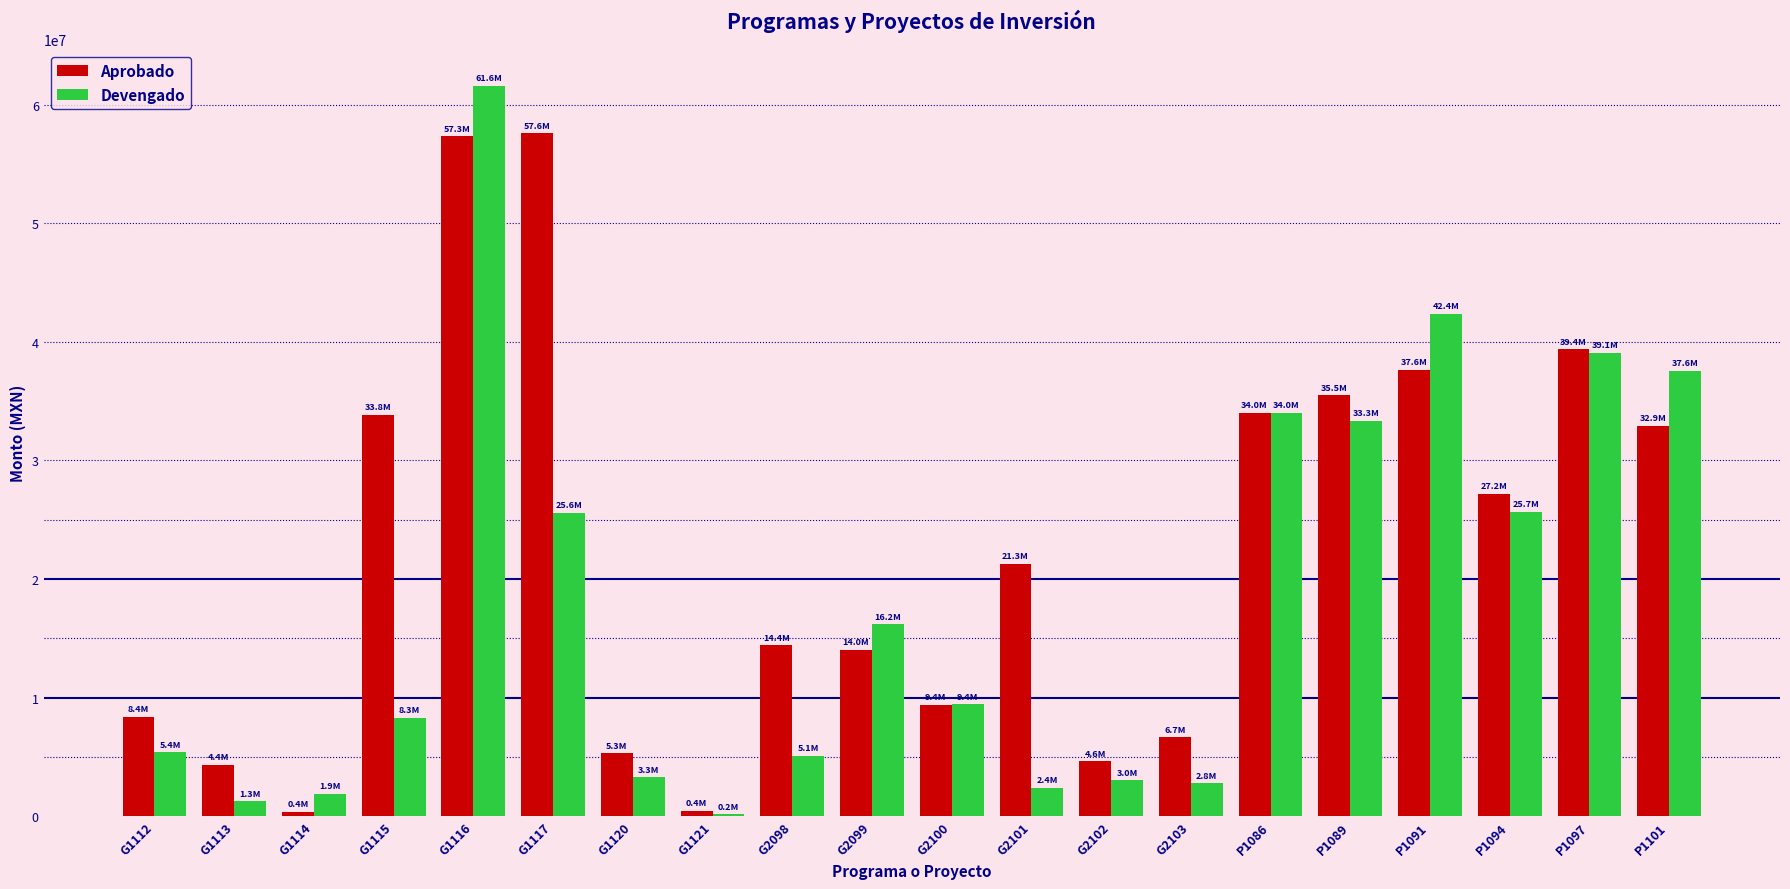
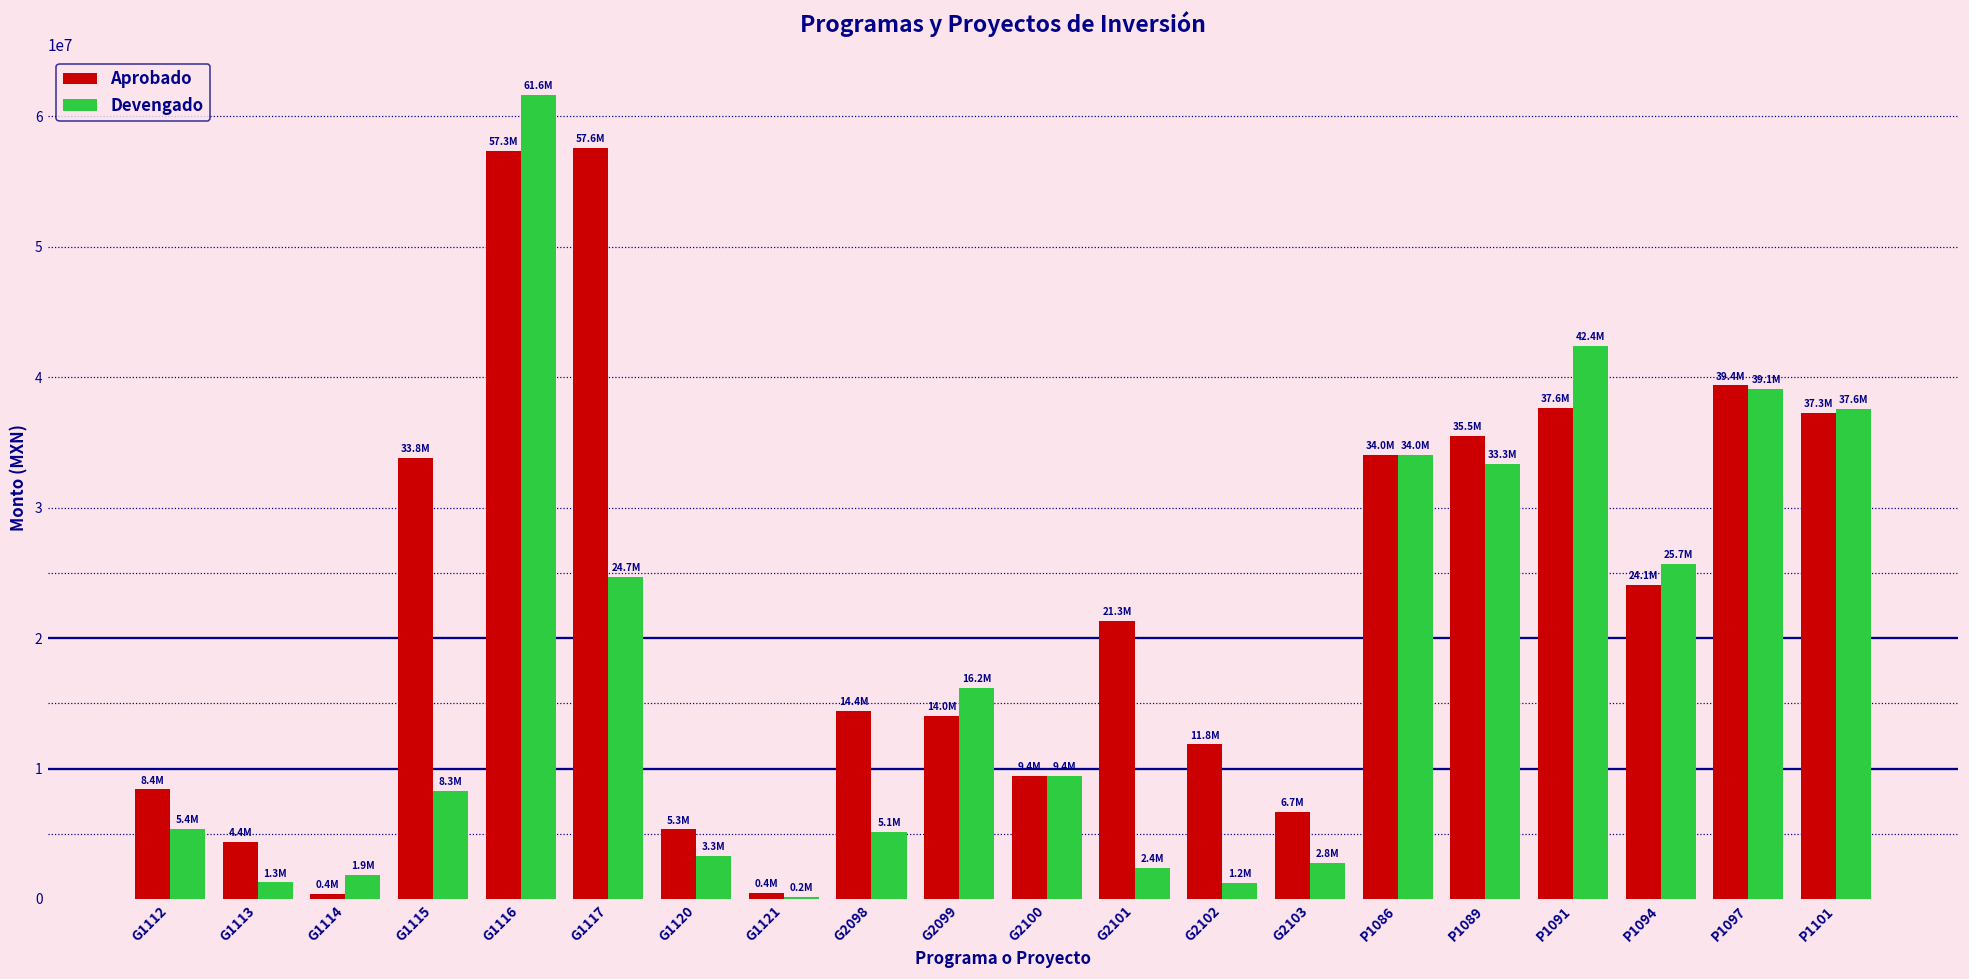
  {
    "Aprobado": {
      "G1112": "8.4M",
      "G1113": "4.4M",
      "G1114": "0.4M",
      "G1115": "33.8M",
      "G1116": "57.3M",
      "G1117": "57.6M",
      "G1120": "5.3M",
      "G1121": "0.4M",
      "G2098": "14.4M",
      "G2099": "14.0M",
      "G2100": "9.4M",
      "G2101": "21.3M",
-     "G2102": "4.6M",
+     "G2102": "11.8M",
      "G2103": "6.7M",
      "P1086": "34.0M",
      "P1089": "35.5M",
      "P1091": "37.6M",
-     "P1094": "27.2M",
+     "P1094": "24.1M",
      "P1097": "39.4M",
-     "P1101": "32.9M"
+     "P1101": "37.3M"
    },
    "Devengado": {
      "G1112": "5.4M",
      "G1113": "1.3M",
      "G1114": "1.9M",
      "G1115": "8.3M",
      "G1116": "61.6M",
-     "G1117": "25.6M",
+     "G1117": "24.7M",
      "G1120": "3.3M",
      "G1121": "0.2M",
      "G2098": "5.1M",
      "G2099": "16.2M",
      "G2100": "9.4M",
      "G2101": "2.4M",
-     "G2102": "3.0M",
+     "G2102": "1.2M",
      "G2103": "2.8M",
      "P1086": "34.0M",
      "P1089": "33.3M",
      "P1091": "42.4M",
      "P1094": "25.7M",
      "P1097": "39.1M",
      "P1101": "37.6M"
    }
  }
